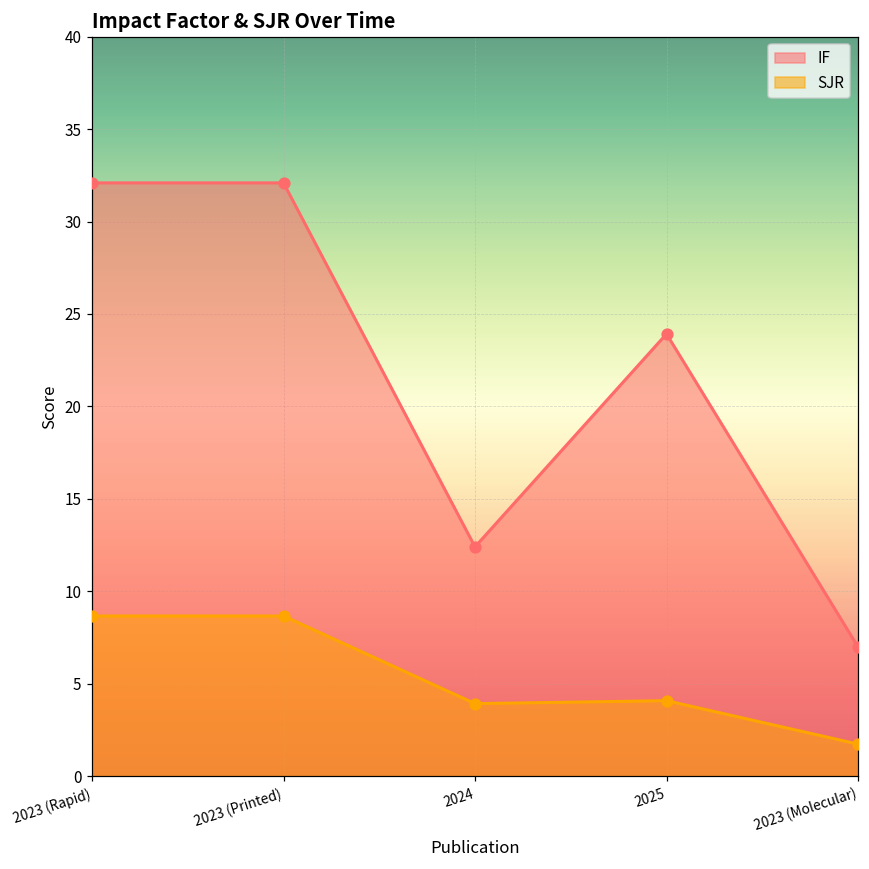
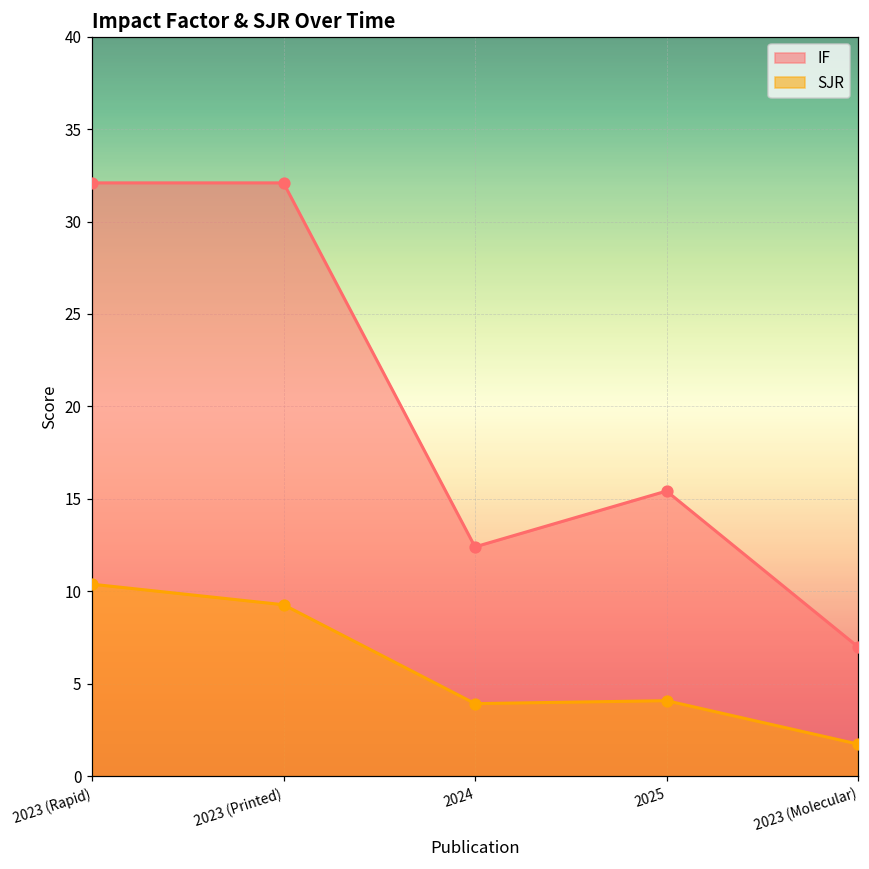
  {
    "IF": {
      "2023 (Rapid)": 32.1,
      "2023 (Printed)": 32.1,
      "2024": 12.4,
-     "2025": 23.9,
+     "2025": 15.4,
      "2023 (Molecular)": 7.0
    },
    "SJR": {
-     "2023 (Rapid)": 8.7,
-     "2023 (Printed)": 8.7,
+     "2023 (Rapid)": 10.4,
+     "2023 (Printed)": 9.3,
      "2024": 3.9,
      "2025": 4.1,
      "2023 (Molecular)": 1.7
    }
  }
